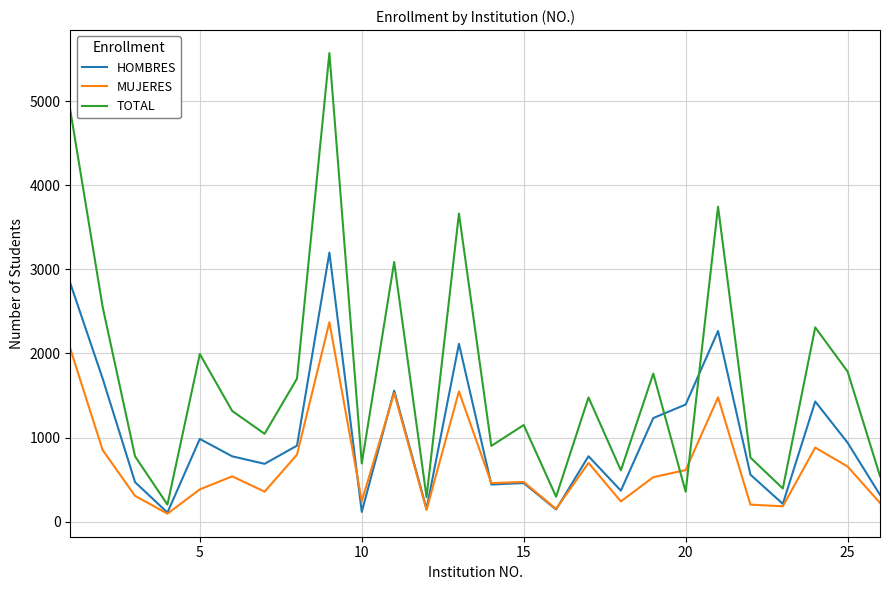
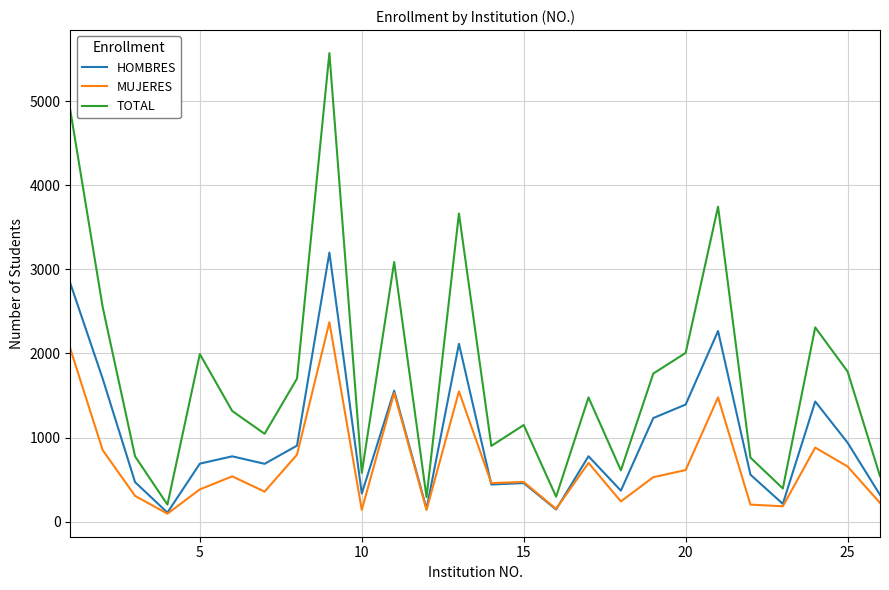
  {
    "HOMBRES": {
-     "5": 1000,
-     "10": 100,
+     "5": 700,
+     "10": 300,
      "20": 1400,
      "25": 900
    },
    "MUJERES": {
      "5": 400,
-     "10": 200,
+     "10": 100,
      "20": 600,
      "25": 700
    },
    "TOTAL": {
      "5": 2000,
-     "10": 700,
+     "10": 600,
      "15": 1100,
-     "20": 400,
+     "20": 2000,
      "25": 1800
    }
  }
